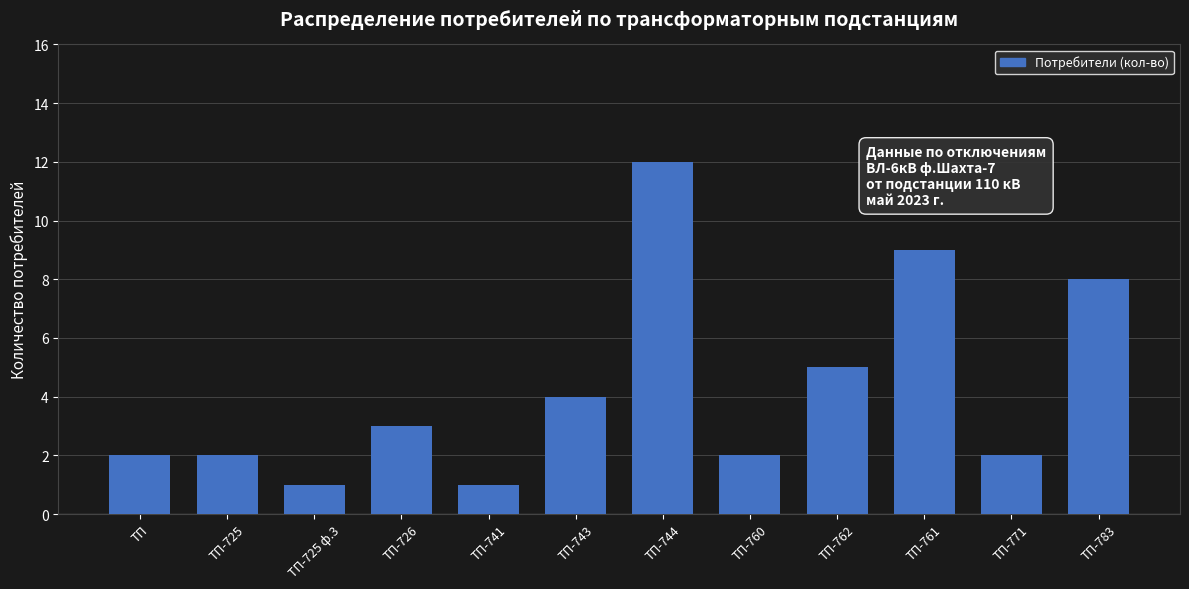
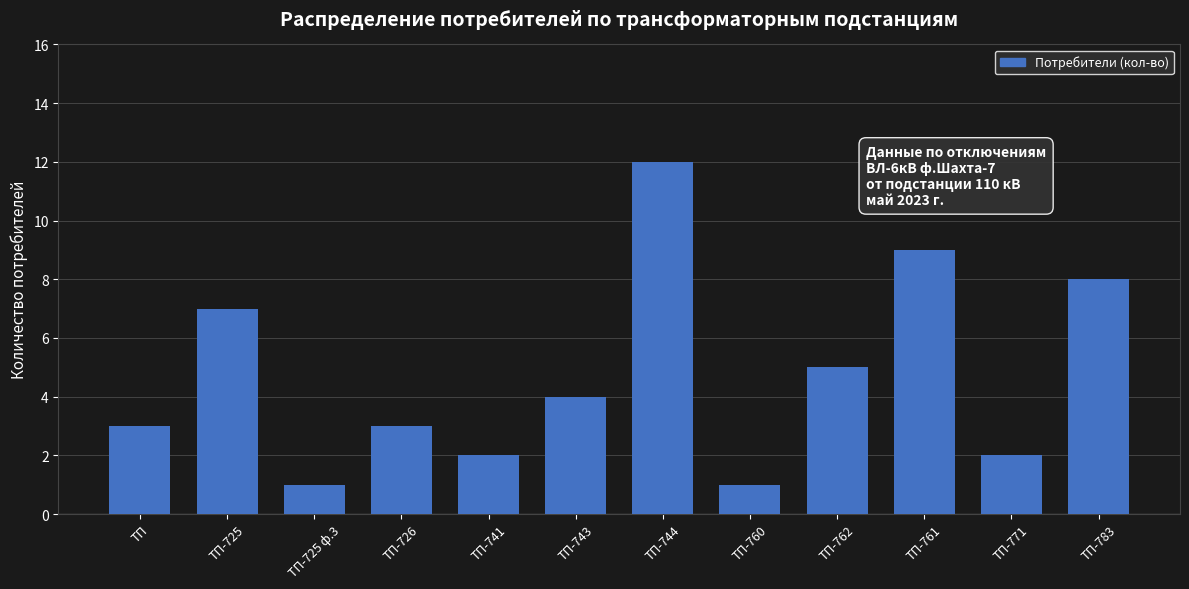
  {
-   "ТП": 2,
-   "ТП-725": 2,
+   "ТП": 3,
+   "ТП-725": 7,
    "ТП-725 ф.3": 1,
    "ТП-726": 3,
-   "ТП-741": 1,
+   "ТП-741": 2,
    "ТП-743": 4,
    "ТП-744": 12,
-   "ТП-760": 2,
+   "ТП-760": 1,
    "ТП-762": 5,
    "ТП-761": 9,
    "ТП-771": 2,
    "ТП-783": 8
  }
